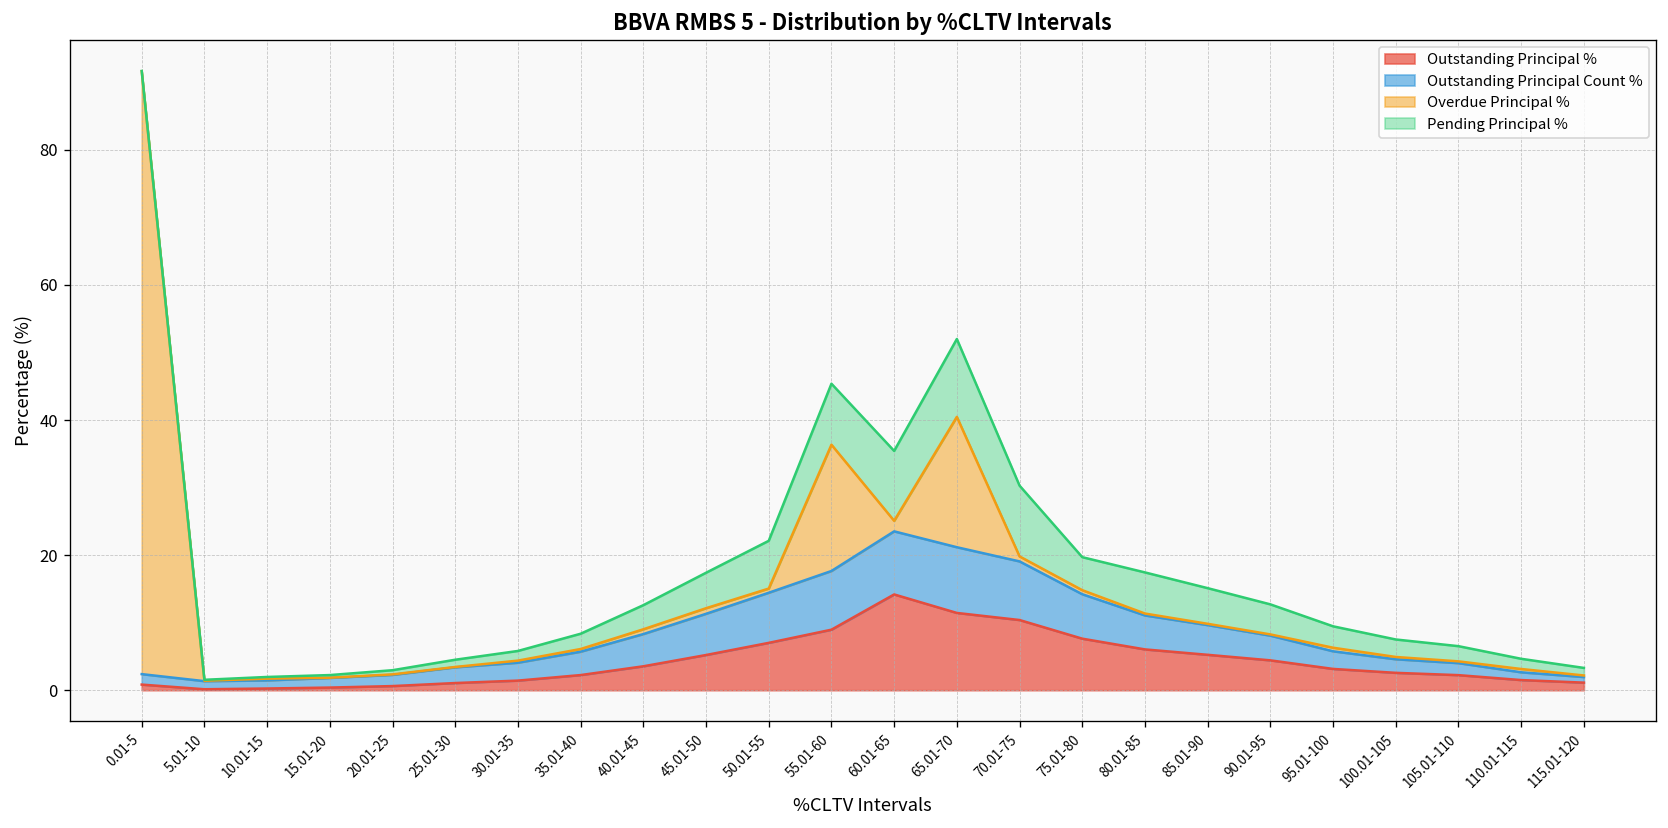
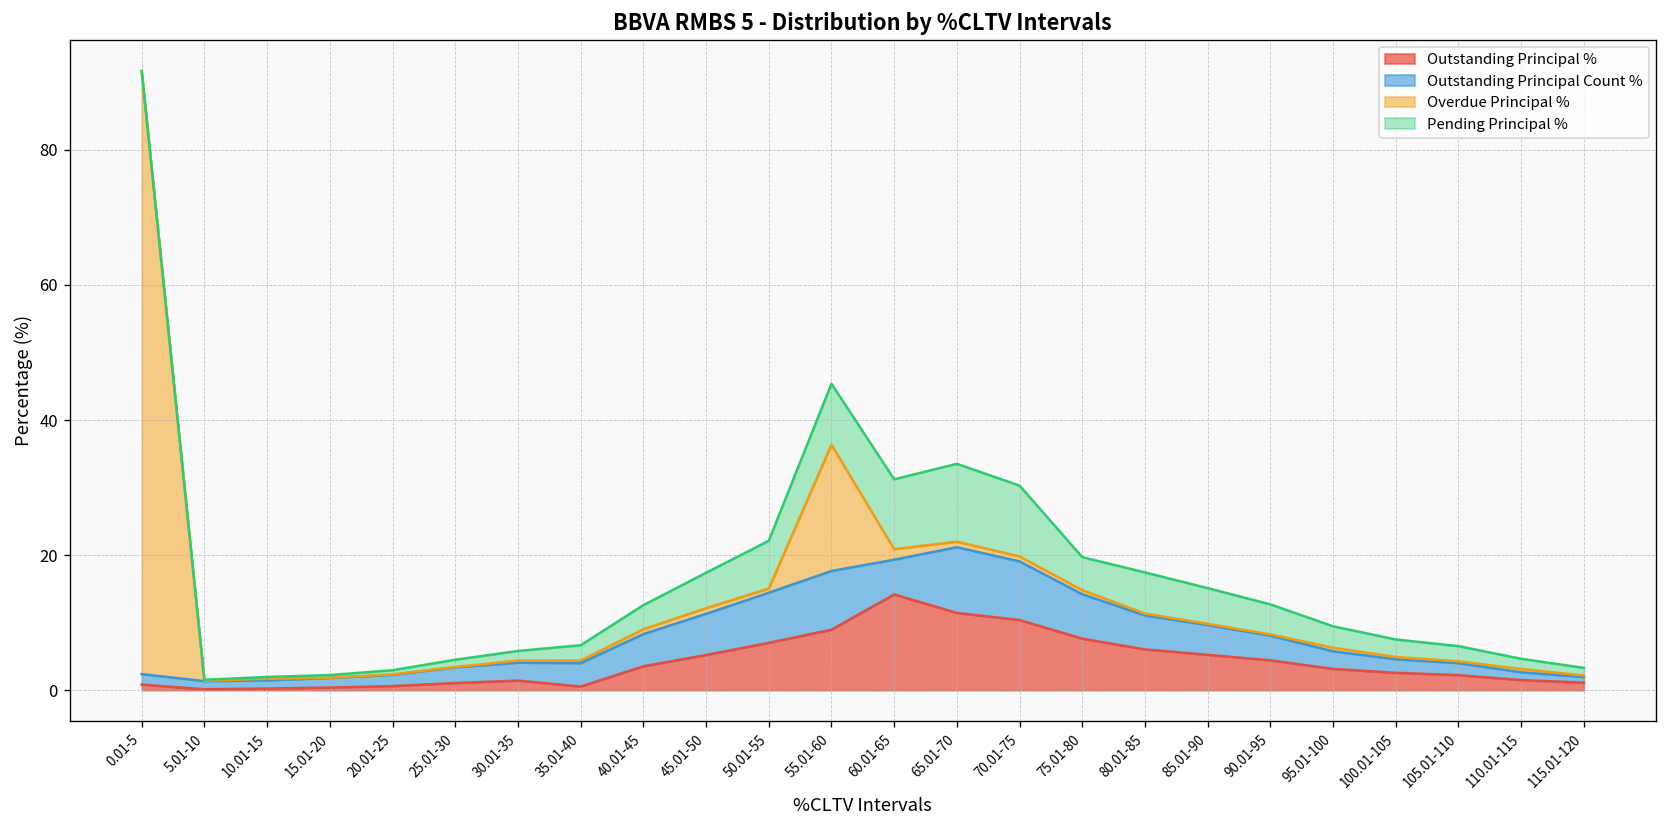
  {
    "Outstanding Principal %": {
      "0.01-5": 1,
      "5.01-10": 0,
      "10.01-15": 0,
      "15.01-20": 0,
      "20.01-25": 1,
      "25.01-30": 1,
      "30.01-35": 1,
-     "35.01-40": 2,
+     "35.01-40": 1,
      "40.01-45": 4,
      "45.01-50": 5,
      "50.01-55": 7,
      "55.01-60": 9,
      "60.01-65": 14,
      "65.01-70": 11,
      "70.01-75": 10,
      "75.01-80": 8,
      "80.01-85": 6,
      "85.01-90": 5,
      "90.01-95": 4,
      "95.01-100": 3,
      "100.01-105": 3,
      "105.01-110": 2,
      "110.01-115": 2,
      "115.01-120": 1
    },
    "Outstanding Principal Count %": {
      "0.01-5": 2,
      "40.01-45": 5,
      "45.01-50": 6,
      "50.01-55": 7,
      "55.01-60": 9,
-     "60.01-65": 9,
+     "60.01-65": 5,
      "65.01-70": 10,
      "70.01-75": 9,
      "75.01-80": 7,
      "95.01-100": 3,
      "110.01-115": 1
    },
    "Overdue Principal %": {
      "40.01-45": 1,
      "45.01-50": 1,
      "50.01-55": 1,
      "55.01-60": 19,
      "60.01-65": 2,
-     "65.01-70": 19,
+     "65.01-70": 1,
      "70.01-75": 1,
      "75.01-80": 1,
      "95.01-100": 1,
      "110.01-115": 0
    },
    "Pending Principal %": {
      "20.01-25": 1,
      "25.01-30": 1,
      "30.01-35": 1,
      "35.01-40": 2,
      "40.01-45": 4,
      "45.01-50": 5,
      "50.01-55": 7,
      "55.01-60": 9,
      "60.01-65": 10,
      "65.01-70": 12,
      "70.01-75": 10,
      "75.01-80": 5,
      "80.01-85": 6,
      "85.01-90": 5,
      "90.01-95": 4,
      "95.01-100": 3,
      "100.01-105": 3,
      "105.01-110": 2,
      "110.01-115": 2,
      "115.01-120": 1
    }
  }
